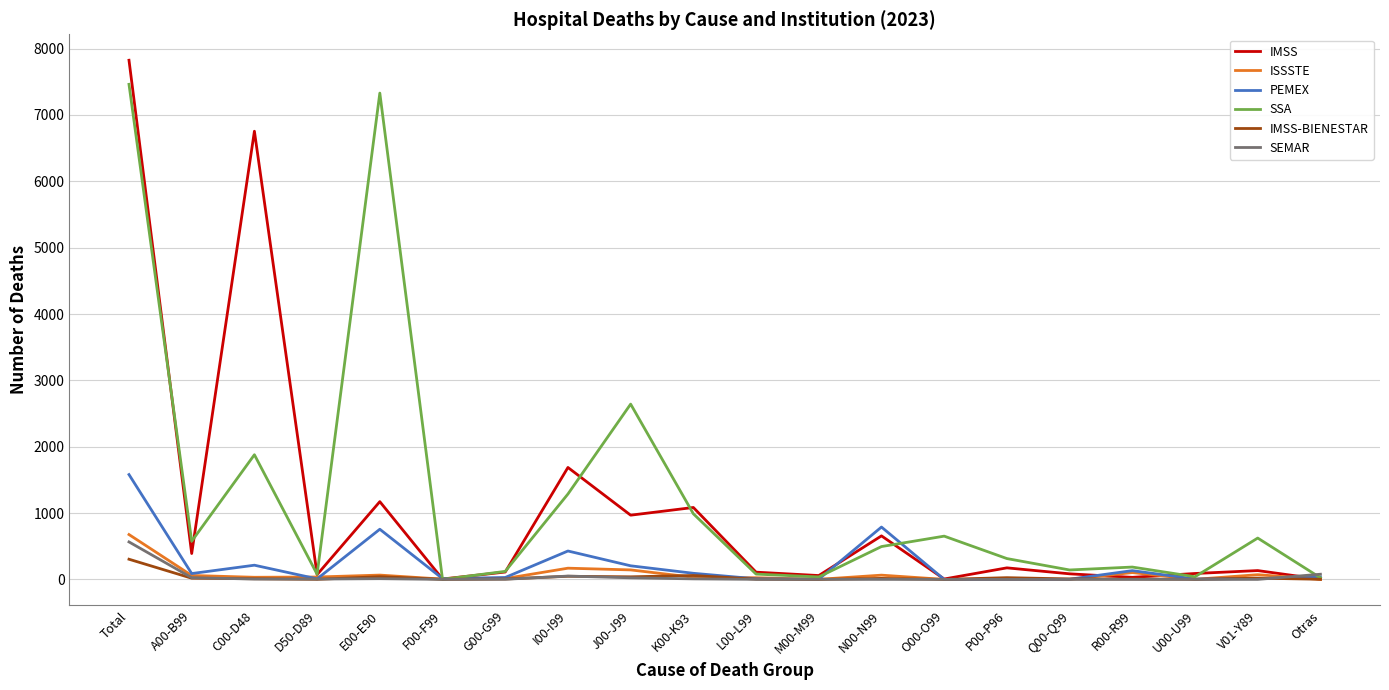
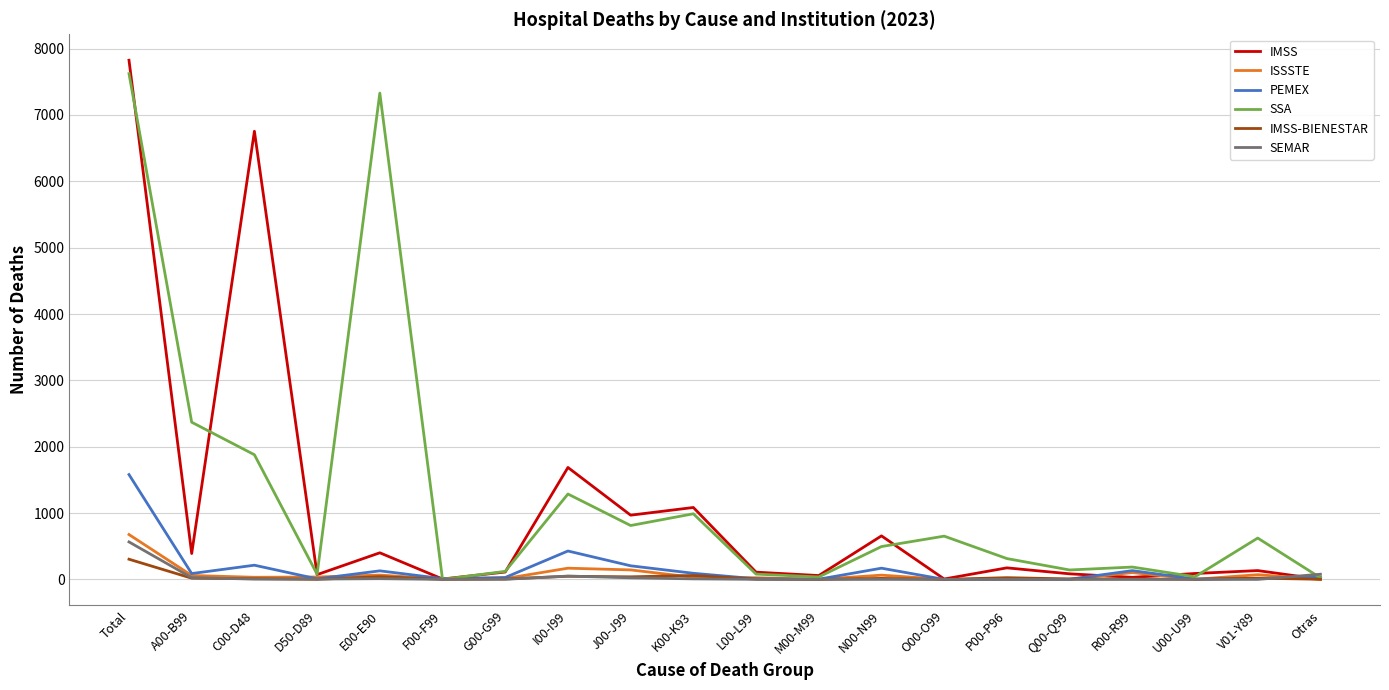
  {
    "IMSS": {
      "Total": 7800,
      "A00-B99": 400,
      "C00-D48": 6800,
-     "E00-E90": 1200,
+     "E00-E90": 400,
      "I00-I99": 1700,
      "J00-J99": 1000,
      "K00-K93": 1100,
      "N00-N99": 700,
      "P00-P96": 200,
      "Q00-Q99": 100,
      "U00-U99": 100,
      "V01-Y89": 100
    },
    "ISSSTE": {
      "Total": 700,
      "I00-I99": 200,
      "J00-J99": 100,
      "N00-N99": 100,
      "V01-Y89": 100
    },
    "PEMEX": {
      "Total": 1600,
      "C00-D48": 200,
-     "E00-E90": 800,
+     "E00-E90": 100,
      "I00-I99": 400,
      "J00-J99": 200,
-     "N00-N99": 800
+     "N00-N99": 200
    },
    "SSA": {
-     "Total": 7500,
-     "A00-B99": 600,
+     "Total": 7600,
+     "A00-B99": 2400,
      "C00-D48": 1900,
      "E00-E90": 7300,
      "I00-I99": 1300,
-     "J00-J99": 2600,
+     "J00-J99": 800,
      "K00-K93": 1000,
      "N00-N99": 500,
      "O00-O99": 700,
      "P00-P96": 300,
      "Q00-Q99": 100,
      "R00-R99": 200,
      "V01-Y89": 600
    },
    "IMSS-BIENESTAR": {
      "Total": 300
    },
    "SEMAR": {
      "Total": 600,
      "Otras": 100
    }
  }
